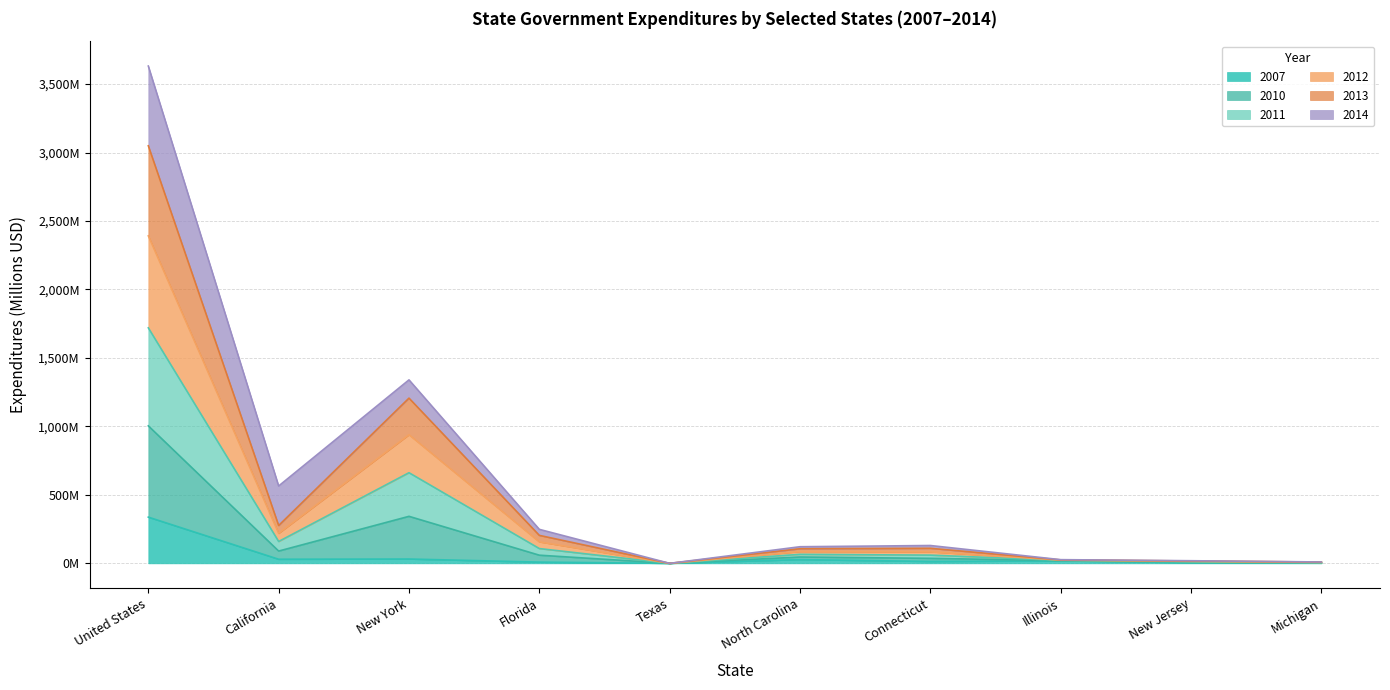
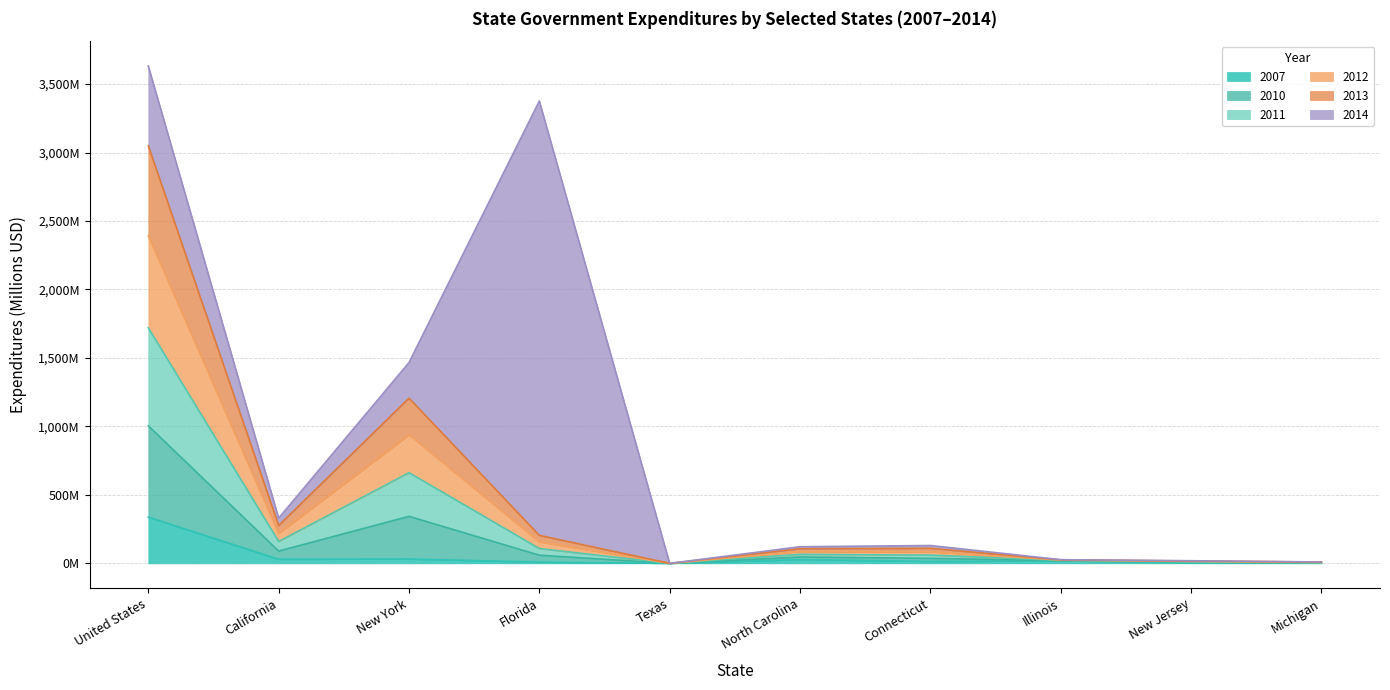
  {
    "2014": {
      "United States": "580,000,000",
-     "California": "290,000,000",
-     "New York": "130,000,000",
-     "Florida": "40,000,000",
+     "California": "50,000,000",
+     "New York": "260,000,000",
+     "Florida": "3,170,000,000",
      "Connecticut": "20,000,000"
    }
  }
